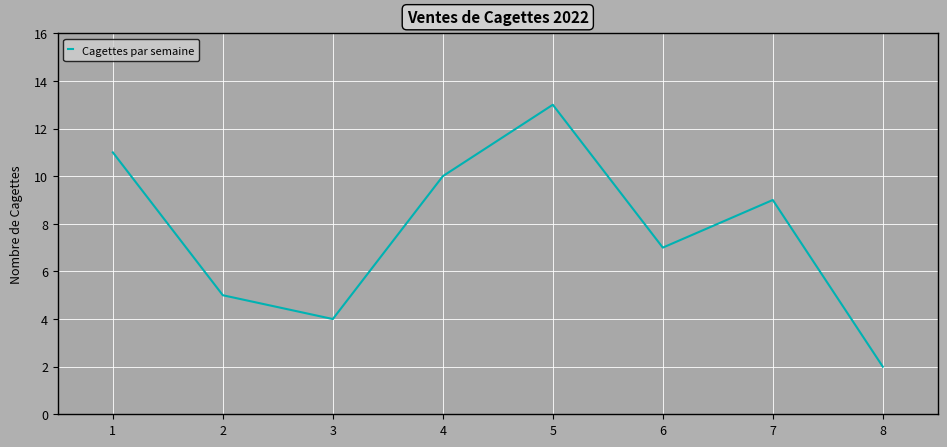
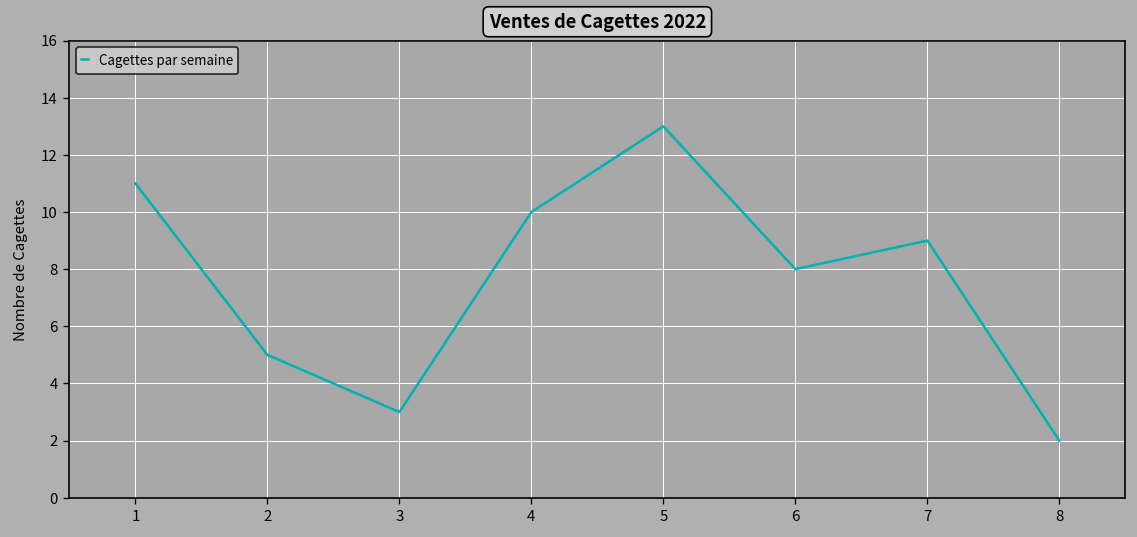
  {
    "1": 11,
    "2": 5,
-   "3": 4,
+   "3": 3,
    "4": 10,
    "5": 13,
-   "6": 7,
+   "6": 8,
    "7": 9,
    "8": 2
  }
